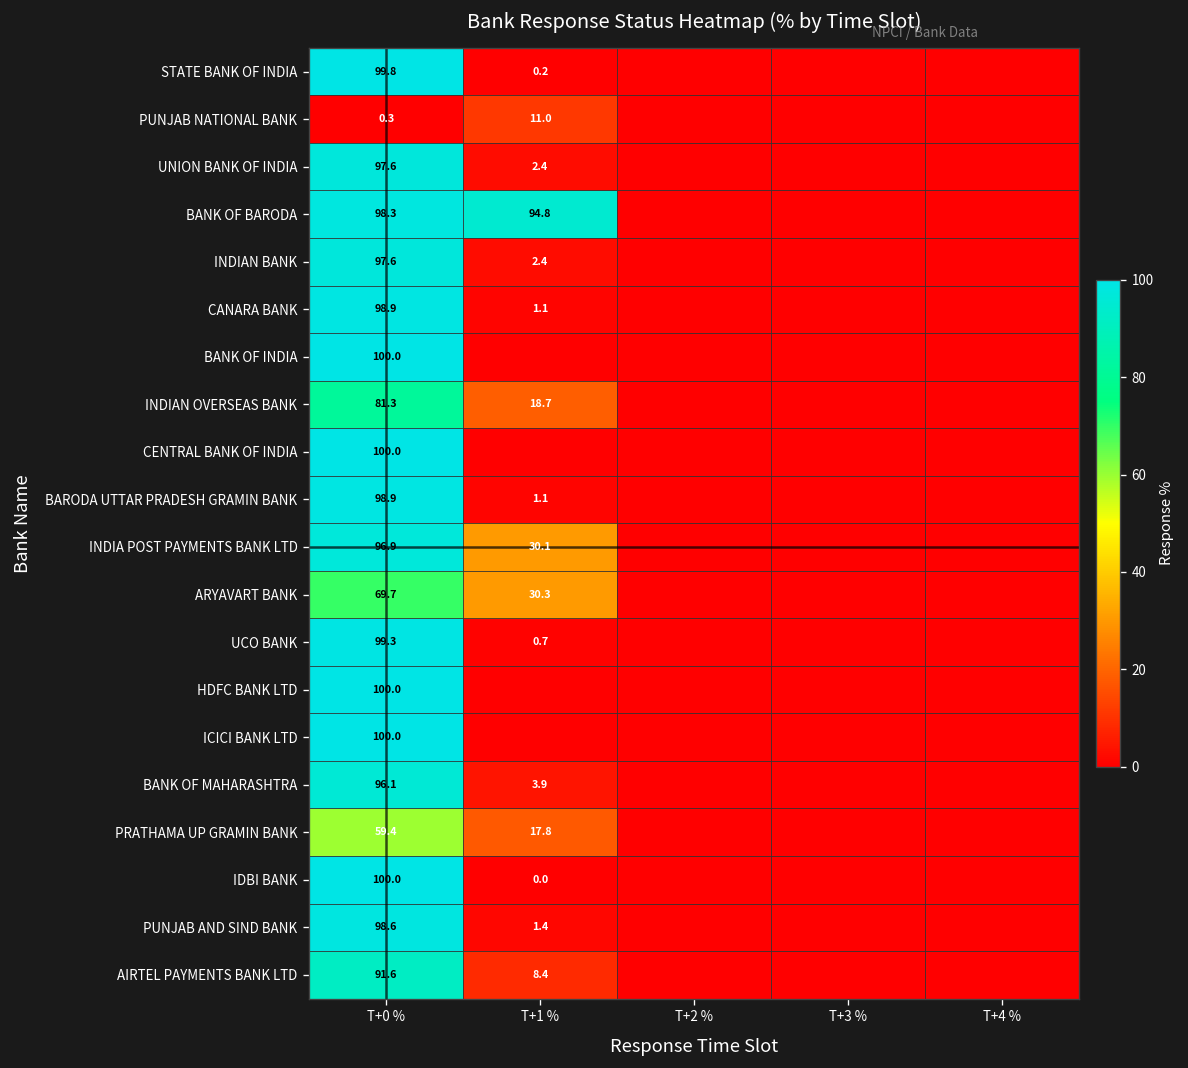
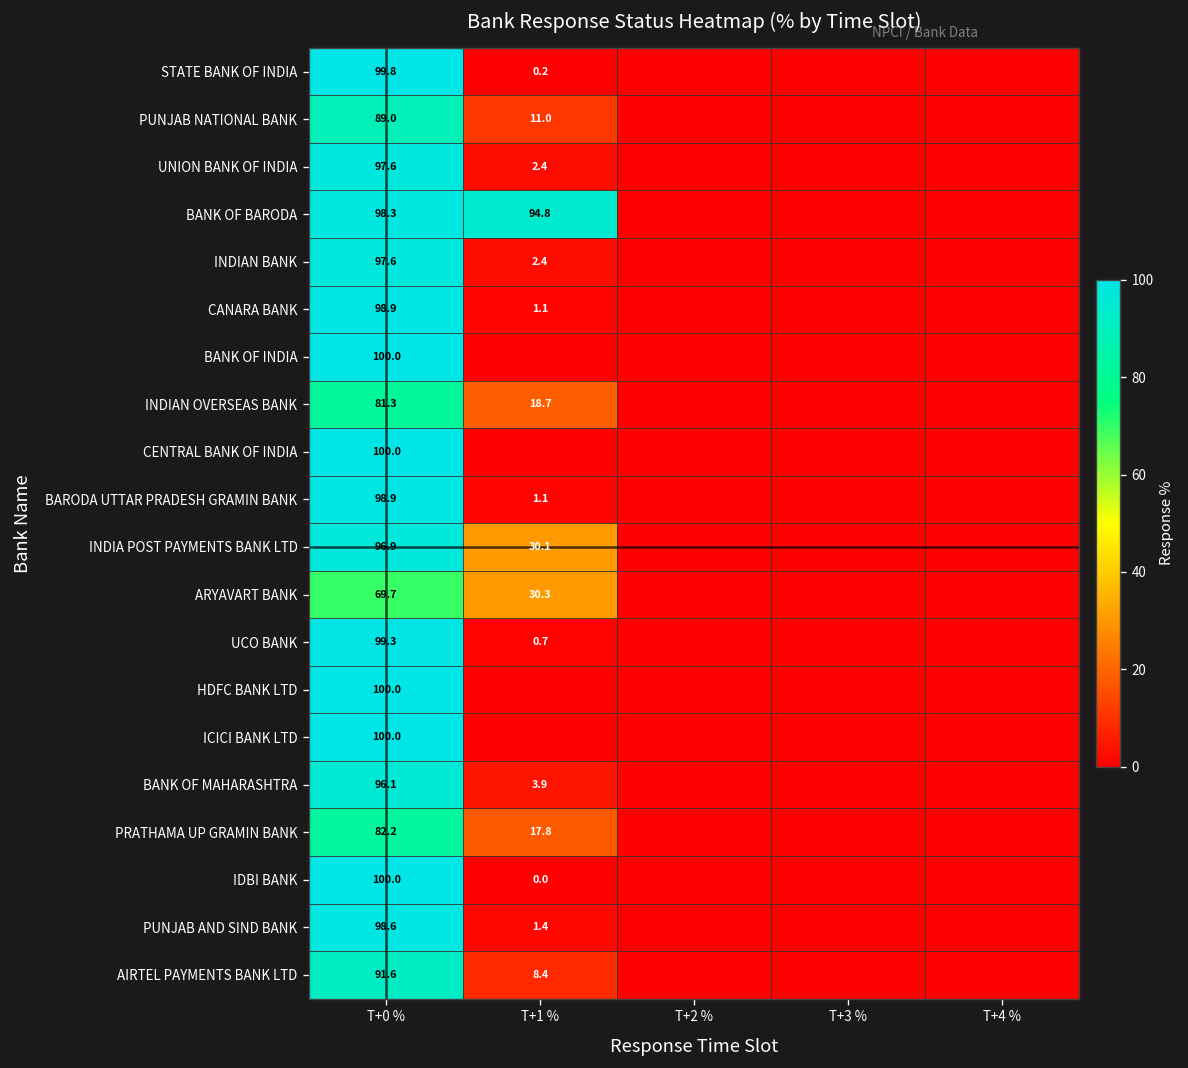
  {
    "STATE BANK OF INDIA": {
      "T+0 %": 99.8,
      "T+1 %": 0.2
    },
    "PUNJAB NATIONAL BANK": {
-     "T+0 %": 0.3,
+     "T+0 %": 89.0,
      "T+1 %": 11.0
    },
    "UNION BANK OF INDIA": {
      "T+0 %": 97.6,
      "T+1 %": 2.4
    },
    "BANK OF BARODA": {
      "T+0 %": 98.3,
      "T+1 %": 94.8
    },
    "INDIAN BANK": {
      "T+0 %": 97.6,
      "T+1 %": 2.4
    },
    "CANARA BANK": {
      "T+0 %": 98.9,
      "T+1 %": 1.1
    },
    "BANK OF INDIA": {
      "T+0 %": 100.0
    },
    "INDIAN OVERSEAS BANK": {
      "T+0 %": 81.3,
      "T+1 %": 18.7
    },
    "CENTRAL BANK OF INDIA": {
      "T+0 %": 100.0
    },
    "BARODA UTTAR PRADESH GRAMIN BANK": {
      "T+0 %": 98.9,
      "T+1 %": 1.1
    },
    "INDIA POST PAYMENTS BANK LTD": {
      "T+0 %": 96.9,
      "T+1 %": 30.1
    },
    "ARYAVART BANK": {
      "T+0 %": 69.7,
      "T+1 %": 30.3
    },
    "UCO BANK": {
      "T+0 %": 99.3,
      "T+1 %": 0.7
    },
    "HDFC BANK LTD": {
      "T+0 %": 100.0
    },
    "ICICI BANK LTD": {
      "T+0 %": 100.0
    },
    "BANK OF MAHARASHTRA": {
      "T+0 %": 96.1,
      "T+1 %": 3.9
    },
    "PRATHAMA UP GRAMIN BANK": {
-     "T+0 %": 59.4,
+     "T+0 %": 82.2,
      "T+1 %": 17.8
    },
    "IDBI BANK": {
      "T+0 %": 100.0,
      "T+1 %": 0.0
    },
    "PUNJAB AND SIND BANK": {
      "T+0 %": 98.6,
      "T+1 %": 1.4
    },
    "AIRTEL PAYMENTS BANK LTD": {
      "T+0 %": 91.6,
      "T+1 %": 8.4
    }
  }
